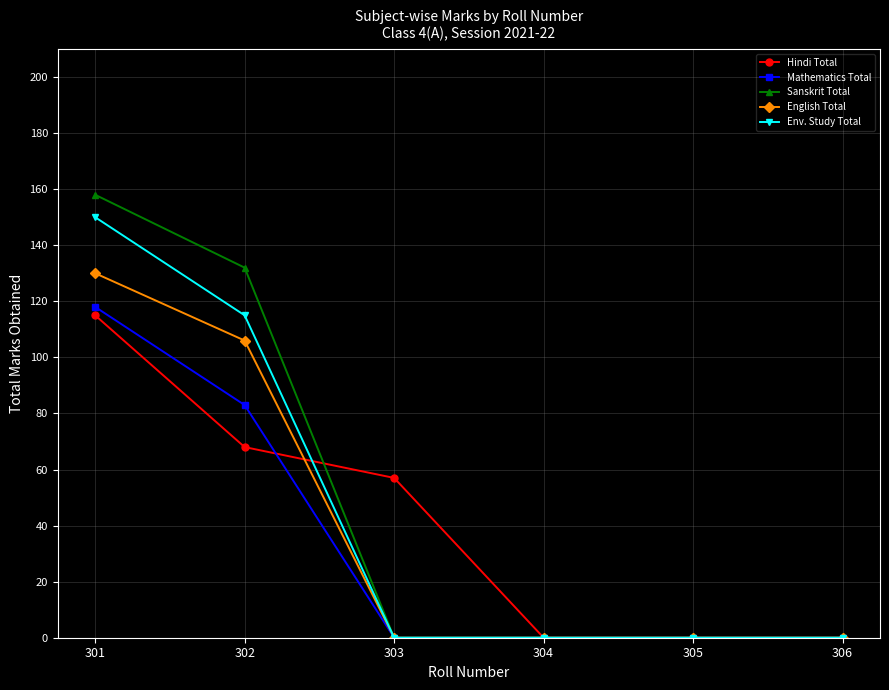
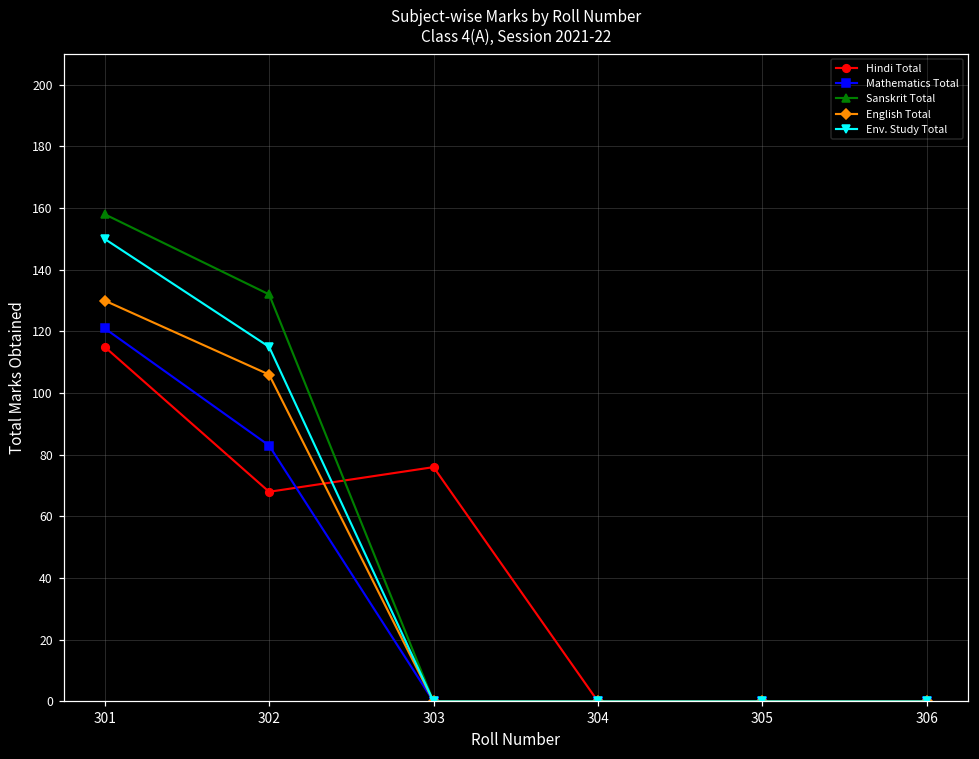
  {
    "Hindi Total": {
      "301": 115,
      "302": 68,
-     "303": 57
+     "303": 76
    },
    "Mathematics Total": {
-     "301": 118,
+     "301": 121,
      "302": 83
    },
    "Sanskrit Total": {
      "301": 158,
      "302": 132
    },
    "English Total": {
      "301": 130,
      "302": 106
    },
    "Env. Study Total": {
      "301": 150,
      "302": 115
    }
  }
